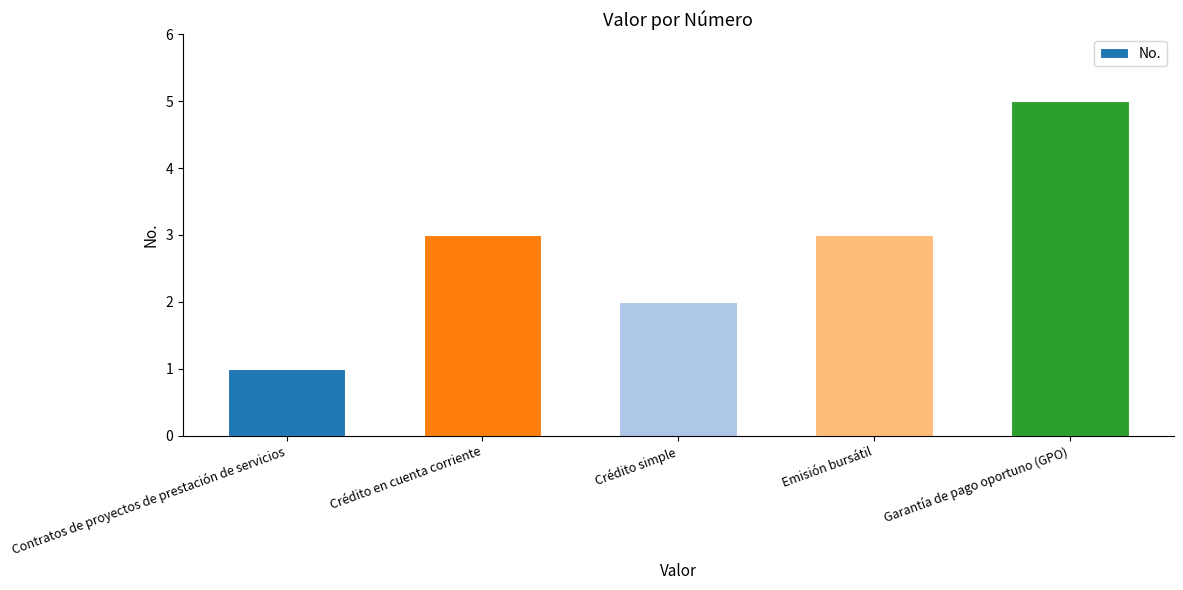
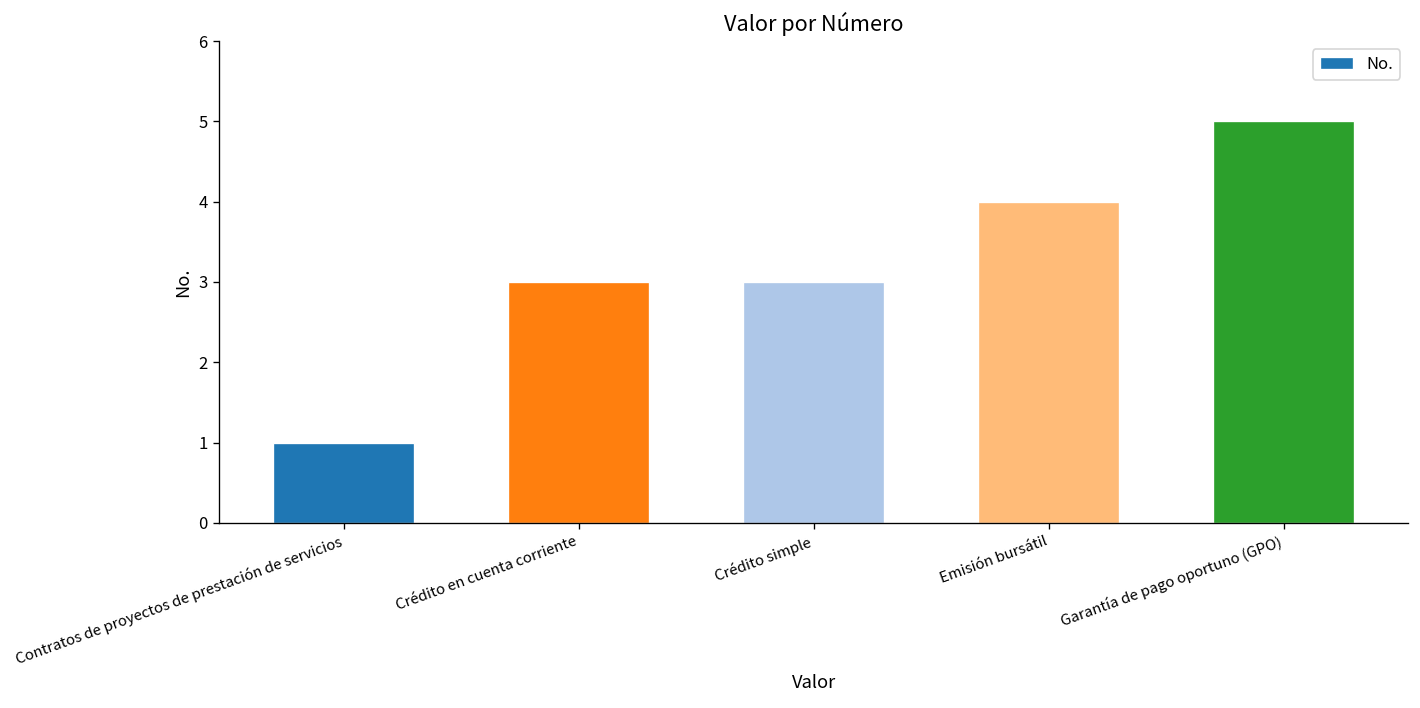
  {
    "Contratos de proyectos de prestación de servicios": 1,
    "Crédito en cuenta corriente": 3,
-   "Crédito simple": 2,
-   "Emisión bursátil": 3,
+   "Crédito simple": 3,
+   "Emisión bursátil": 4,
    "Garantía de pago oportuno (GPO)": 5
  }
